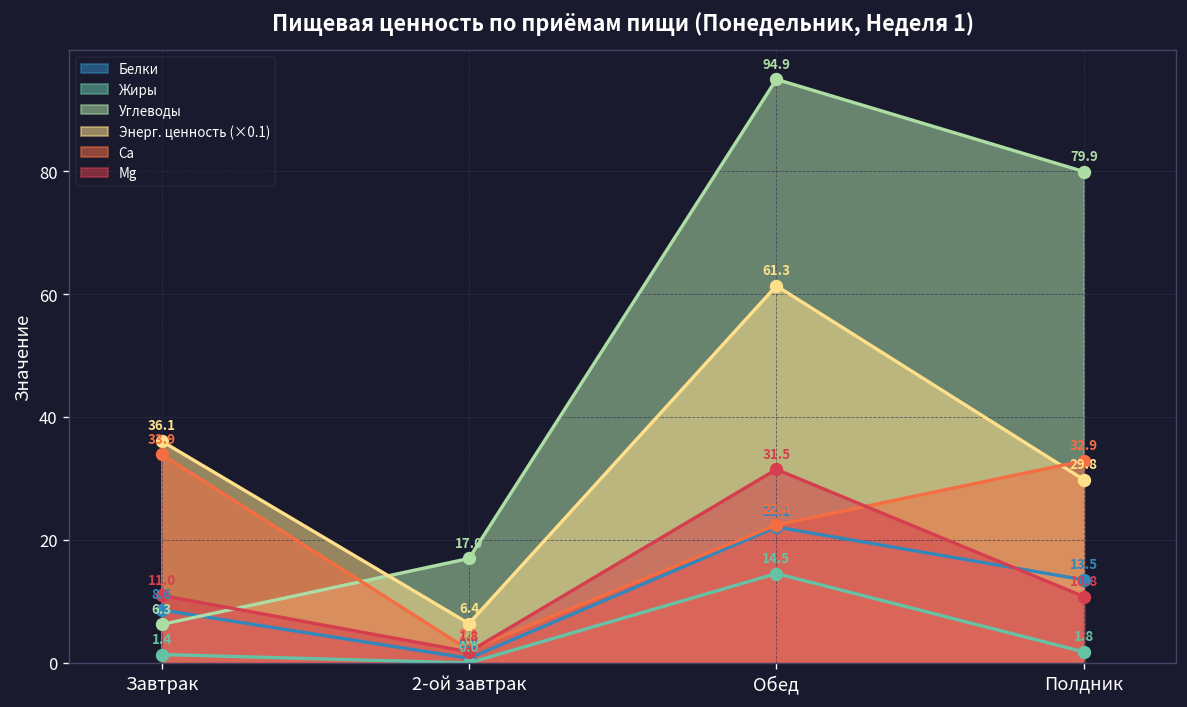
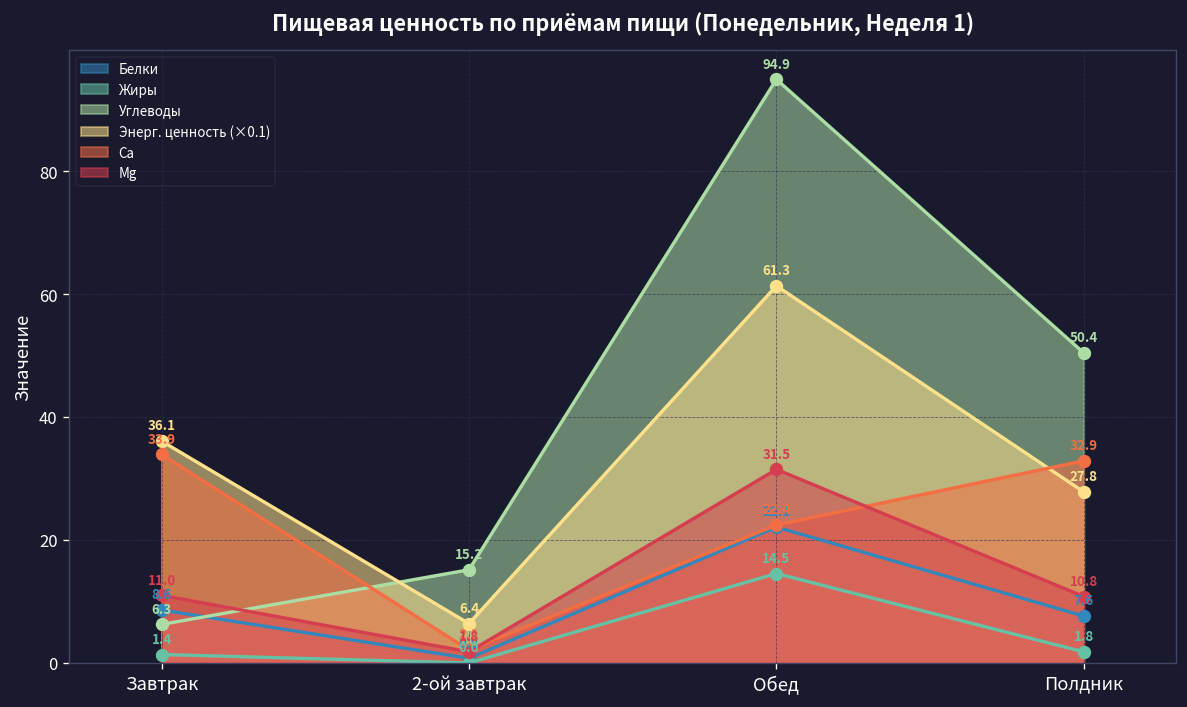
  {
    "Белки": {
-     "Полдник": 13.5
+     "Полдник": 7.6
    },
    "Жиры": {
      "Завтрак": 1.4,
      "Обед": 14.5,
      "Полдник": 1.8
    },
    "Углеводы": {
-     "2-ой завтрак": 17.0,
+     "2-ой завтрак": 15.2,
      "Обед": 94.9,
-     "Полдник": 79.9
+     "Полдник": 50.4
    },
    "Энерг. ценность (×0.1)": {
      "Завтрак": 36.1,
      "2-ой завтрак": 6.4,
      "Обед": 61.3,
-     "Полдник": 29.8
+     "Полдник": 27.8
    }
  }
